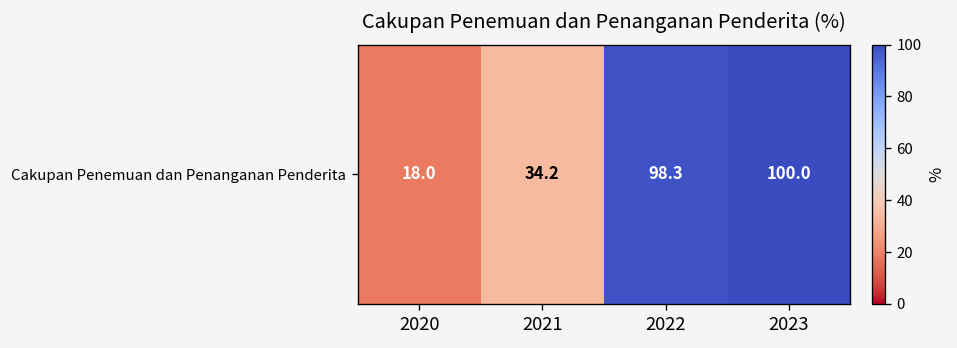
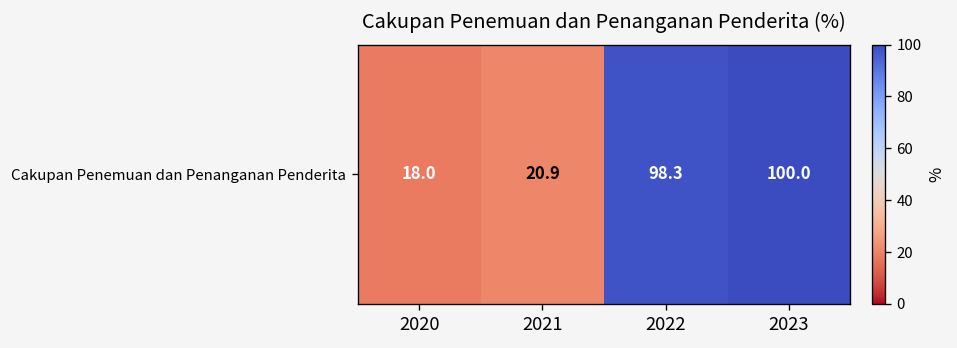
  {
    "Cakupan Penemuan dan Penanganan Penderita": {
      "2020": 18.0,
-     "2021": 34.2,
+     "2021": 20.9,
      "2022": 98.3,
      "2023": 100.0
    }
  }
